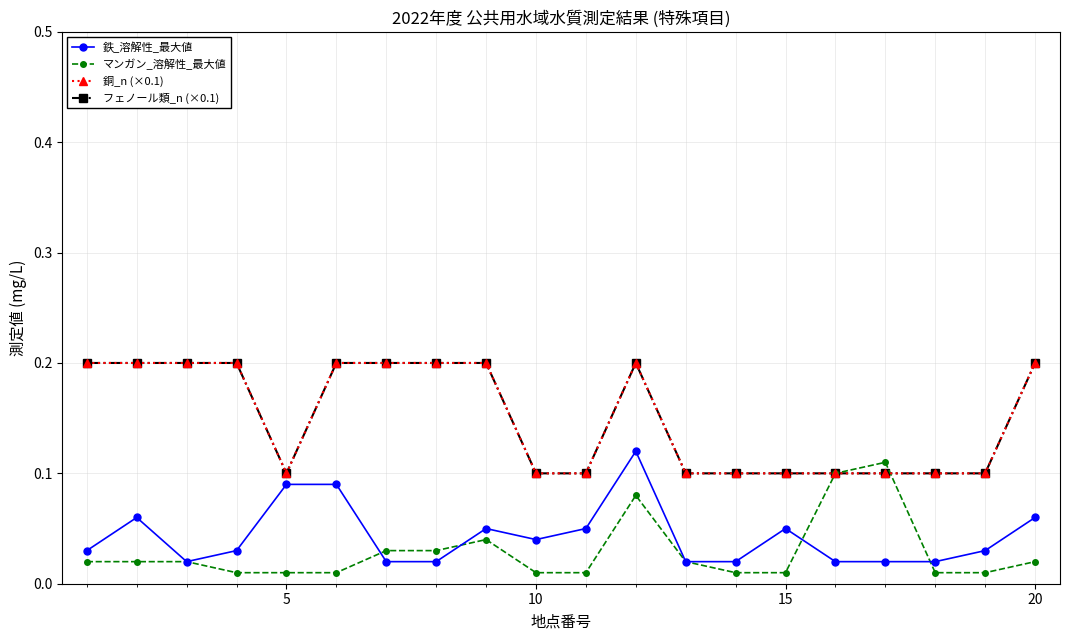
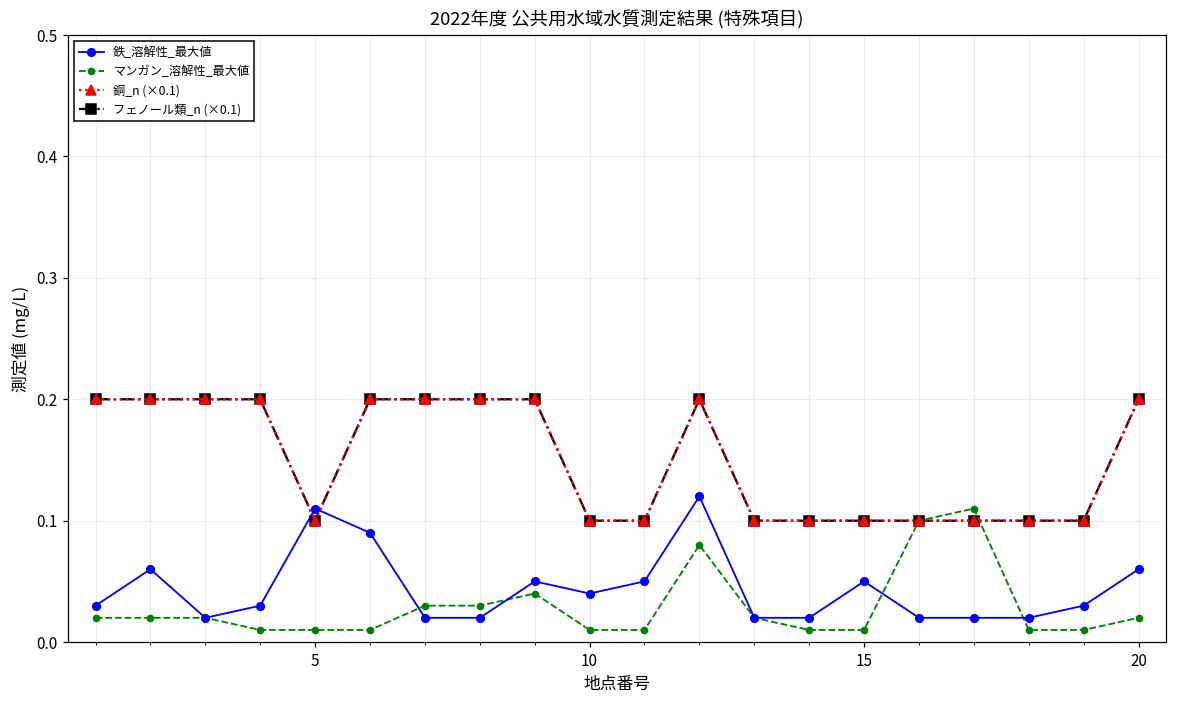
  {
    "鉄_溶解性_最大値": {
-     "5": 0.09,
+     "5": 0.11,
      "10": 0.04,
      "15": 0.05,
      "20": 0.06
    },
    "マンガン_溶解性_最大値": {
      "5": 0.01,
      "10": 0.01,
      "15": 0.01,
      "20": 0.02
    },
    "フェノール類_n (×0.1)": {
      "5": 0.10,
      "10": 0.10,
      "15": 0.10,
      "20": 0.20
    }
  }
